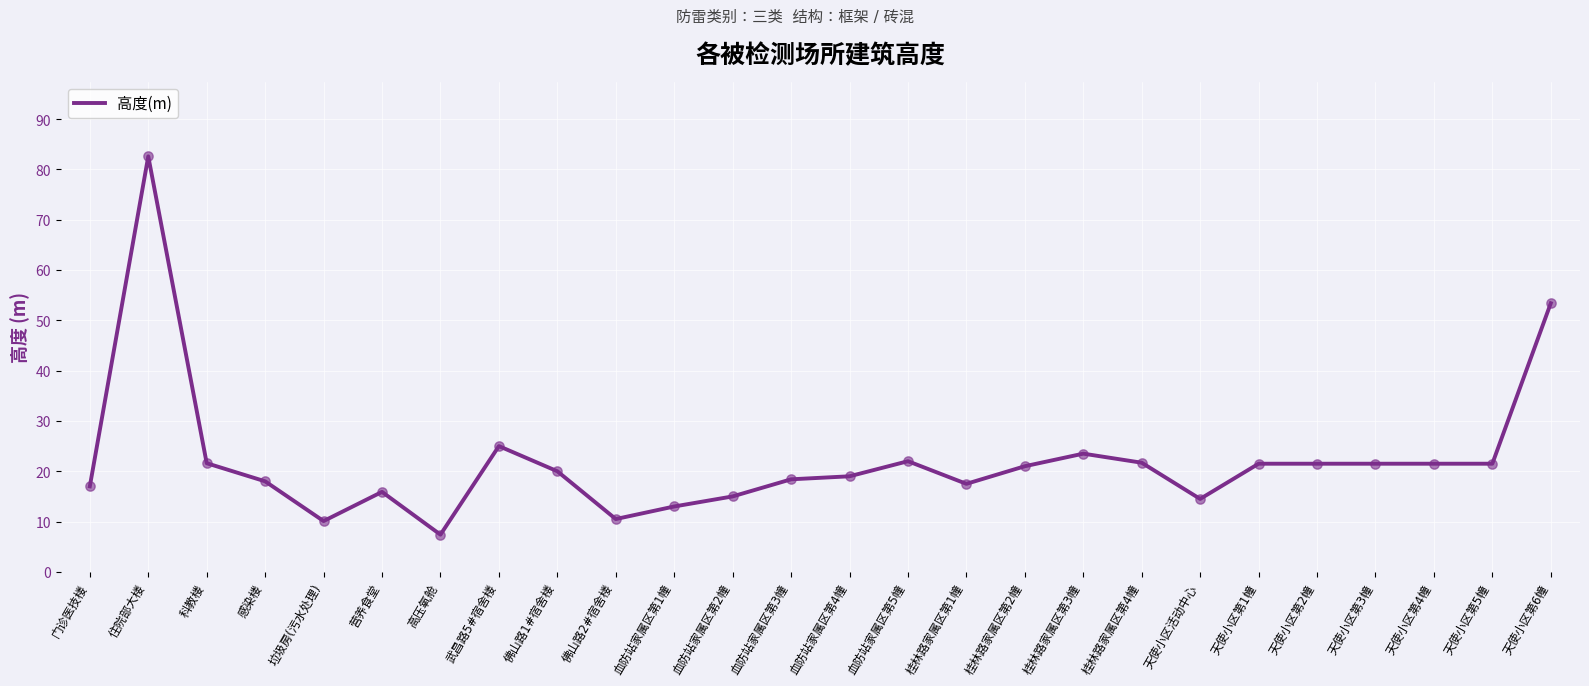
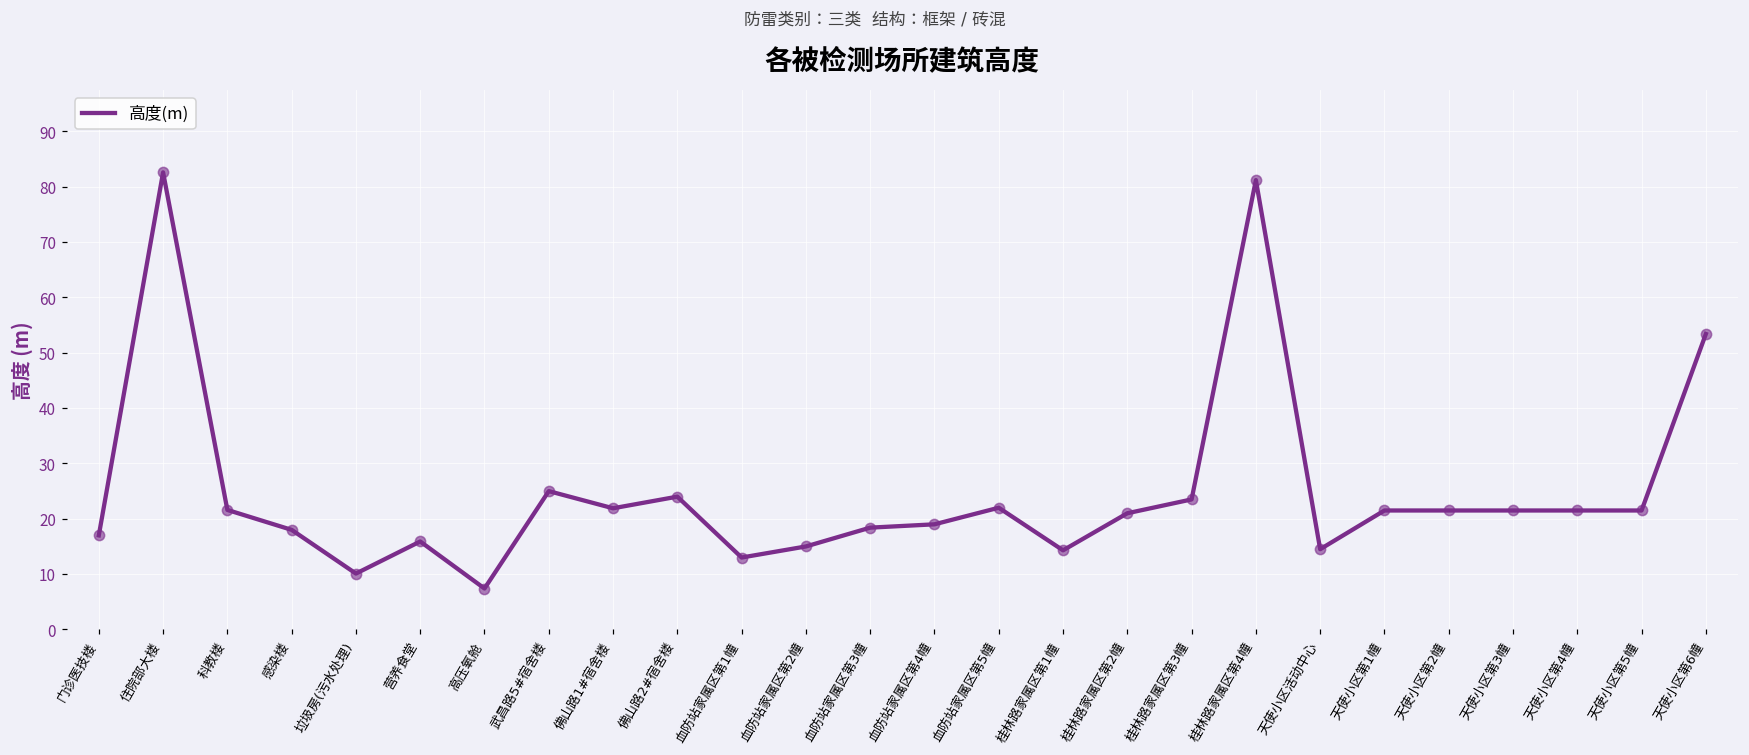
  {
    "门诊医技楼": 17,
    "住院部大楼": 83,
    "科教楼": 22,
    "感染楼": 18,
    "垃圾房(污水处理)": 10,
    "营养食堂": 16,
    "高压氧舱": 7,
    "武昌路5#宿舍楼": 25,
-   "佛山路1#宿舍楼": 20,
-   "佛山路2#宿舍楼": 11,
+   "佛山路1#宿舍楼": 22,
+   "佛山路2#宿舍楼": 24,
    "血防站家属区第1幢": 13,
    "血防站家属区第2幢": 15,
    "血防站家属区第3幢": 18,
    "血防站家属区第4幢": 19,
    "血防站家属区第5幢": 22,
-   "桂林路家属区第1幢": 18,
+   "桂林路家属区第1幢": 14,
    "桂林路家属区第2幢": 21,
    "桂林路家属区第3幢": 24,
-   "桂林路家属区第4幢": 22,
+   "桂林路家属区第4幢": 81,
    "天使小区活动中心": 15,
    "天使小区第1幢": 22,
    "天使小区第2幢": 22,
    "天使小区第3幢": 22,
    "天使小区第4幢": 22,
    "天使小区第5幢": 22,
    "天使小区第6幢": 53
  }
